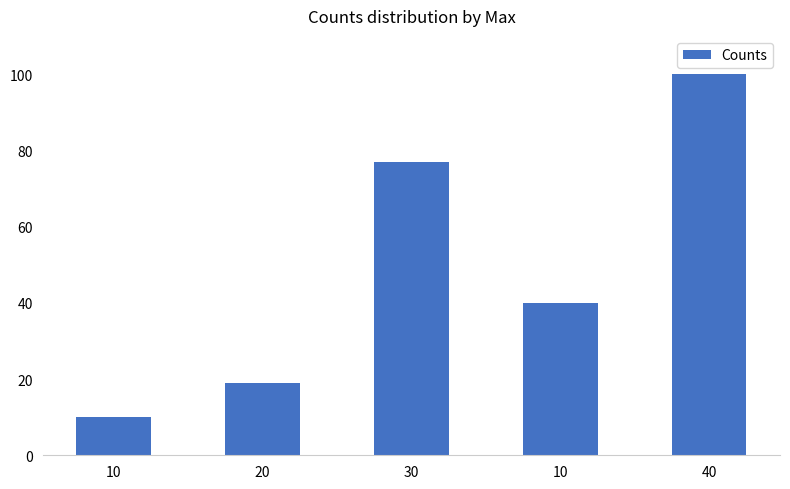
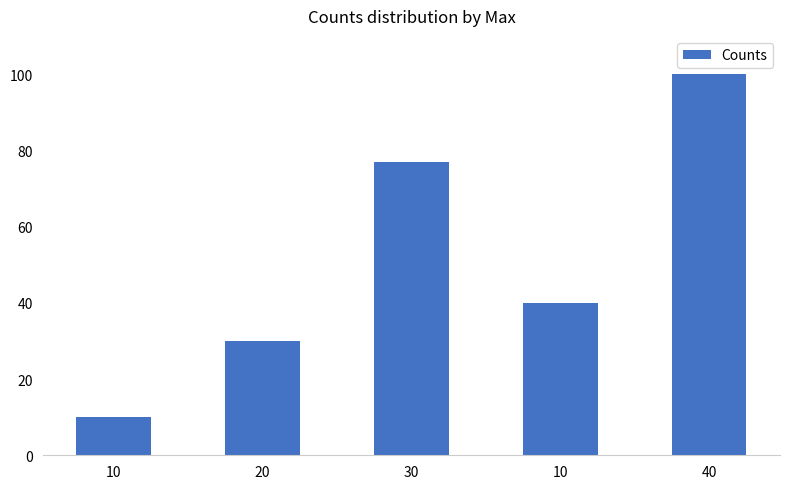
  {
-   "20": 19,
+   "20": 30,
    "30": 77,
    "40": 100
  }
